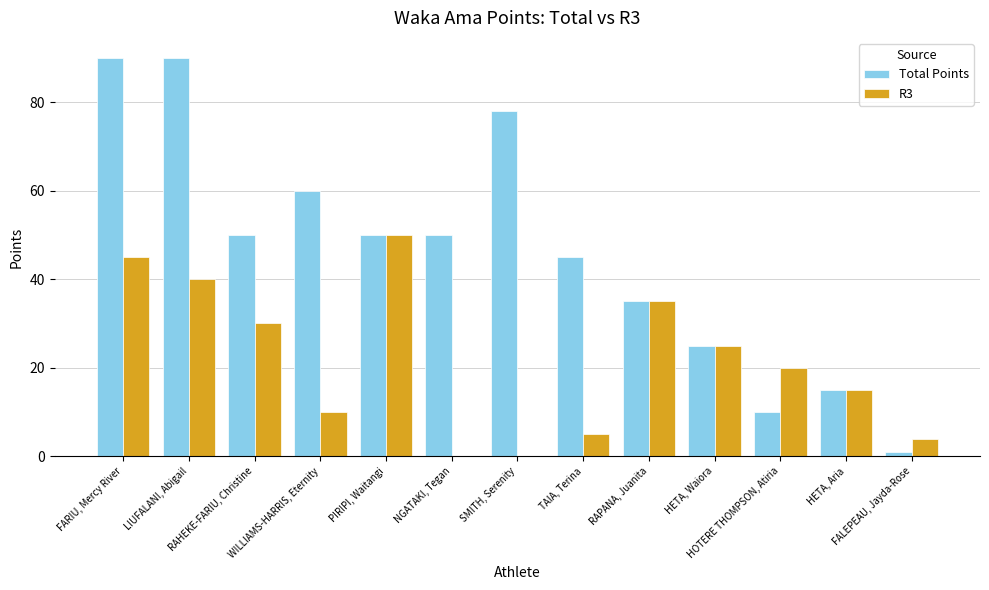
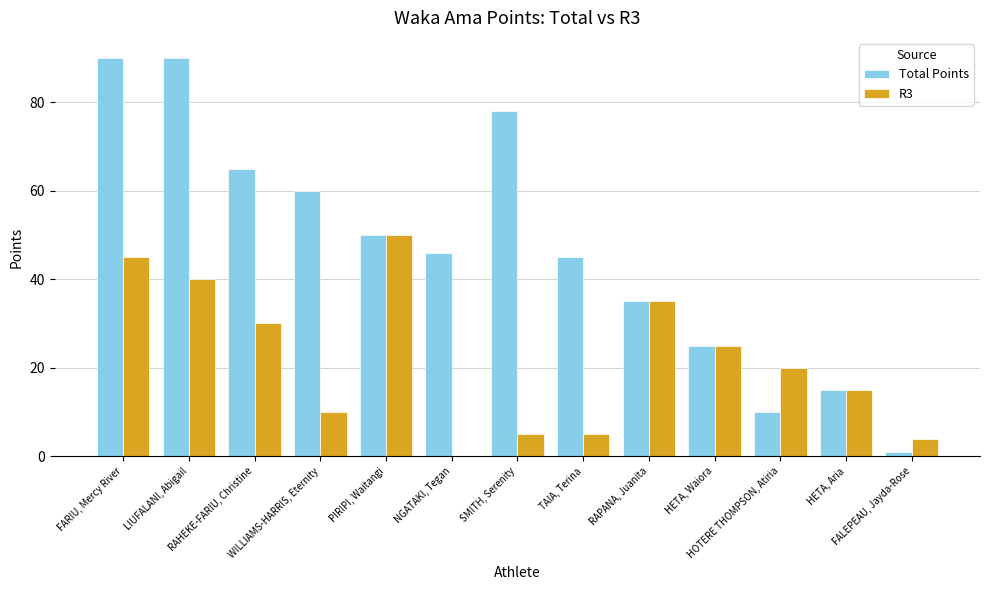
  {
    "Total Points": {
      "FARIU, Mercy River": 90,
      "LIUFALANI, Abigail": 90,
-     "RAHEKE-FARIU, Christine": 50,
+     "RAHEKE-FARIU, Christine": 65,
      "WILLIAMS-HARRIS, Eternity": 60,
      "PIRIPI, Waitangi": 50,
-     "NGATAKI, Tegan": 50,
+     "NGATAKI, Tegan": 46,
      "SMITH, Serenity": 78,
      "TAIA, Terina": 45,
      "RAPANA, Juanita": 35,
      "HETA, Waiora": 25,
      "HOTERE THOMPSON, Atiria": 10,
      "HETA, Aria": 15,
      "FALEPEAU, Jayda-Rose": 1
    },
    "R3": {
      "FARIU, Mercy River": 45,
      "LIUFALANI, Abigail": 40,
      "RAHEKE-FARIU, Christine": 30,
      "WILLIAMS-HARRIS, Eternity": 10,
      "PIRIPI, Waitangi": 50,
      "NGATAKI, Tegan": 0,
-     "SMITH, Serenity": 0,
+     "SMITH, Serenity": 5,
      "TAIA, Terina": 5,
      "RAPANA, Juanita": 35,
      "HETA, Waiora": 25,
      "HOTERE THOMPSON, Atiria": 20,
      "HETA, Aria": 15,
      "FALEPEAU, Jayda-Rose": 4
    }
  }
